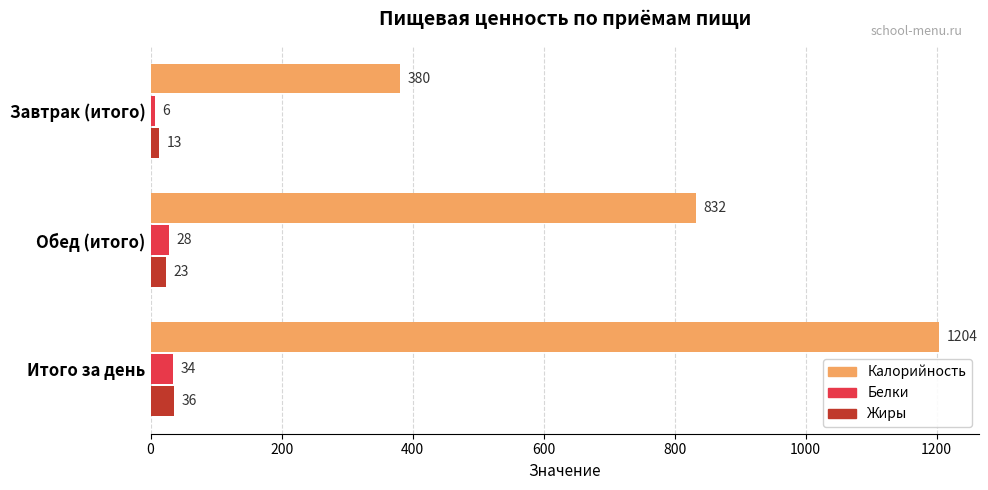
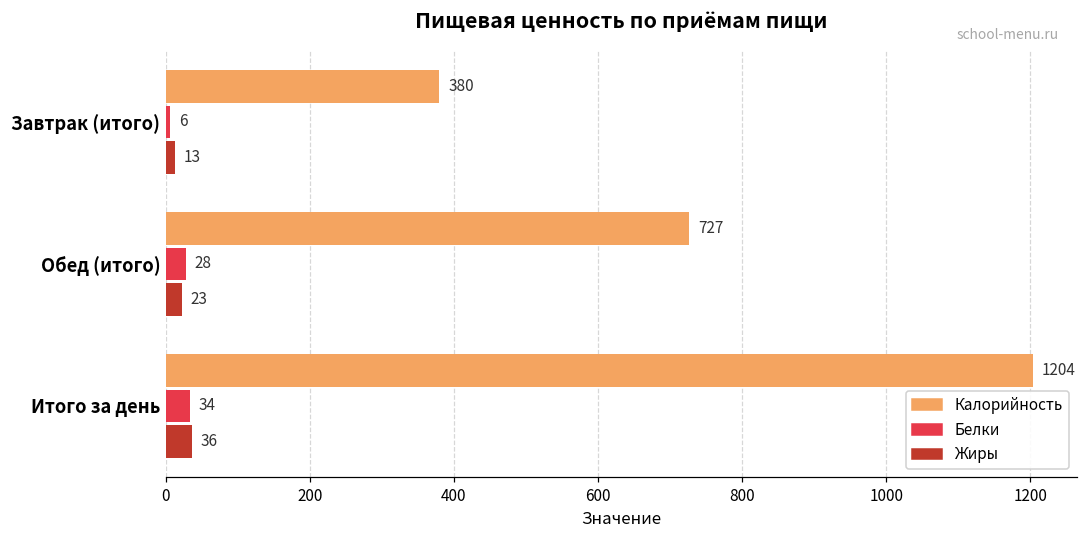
  {
    "Калорийность": {
      "Завтрак (итого)": 380,
-     "Обед (итого)": 832,
+     "Обед (итого)": 727,
      "Итого за день": 1204
    }
  }
